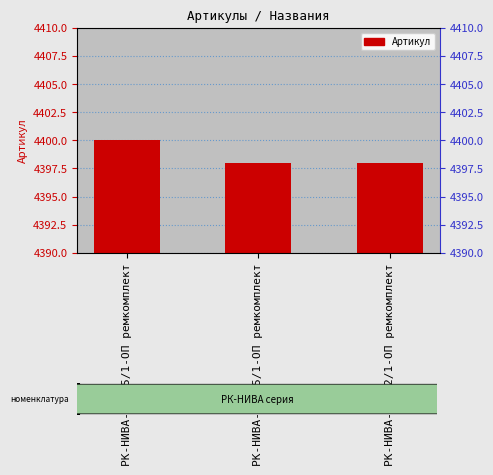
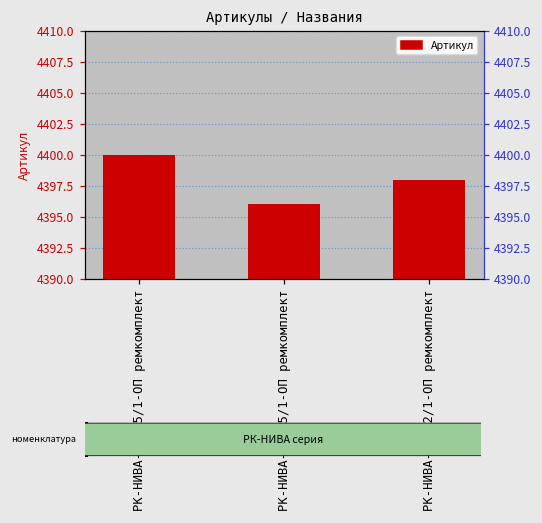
  {
    "РК-НИВА-25.25/1-ОП ремкомплект": 4400,
-   "РК-НИВА-40.25/1-ОП ремкомплект": 4398,
+   "РК-НИВА-40.25/1-ОП ремкомплект": 4396,
    "РК-НИВА-32.32/1-ОП ремкомплект": 4398
  }
